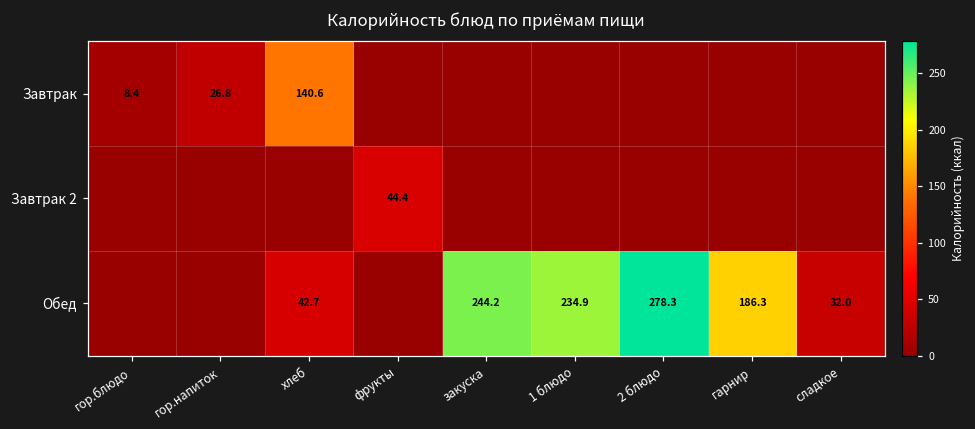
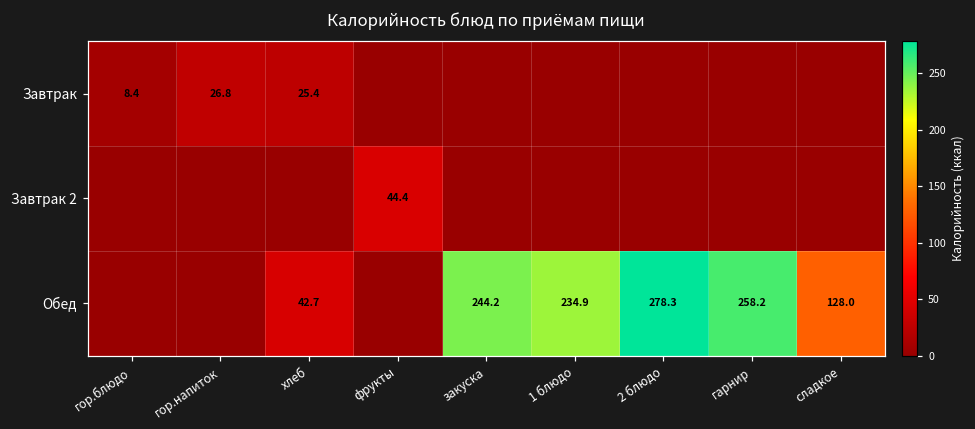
  {
    "Завтрак": {
      "гор.блюдо": 8.4,
      "гор.напиток": 26.8,
-     "хлеб": 140.6
+     "хлеб": 25.4
    },
    "Завтрак 2": {
      "фрукты": 44.4
    },
    "Обед": {
      "хлеб": 42.7,
      "закуска": 244.2,
      "1 блюдо": 234.9,
      "2 блюдо": 278.3,
-     "гарнир": 186.3,
-     "сладкое": 32.0
+     "гарнир": 258.2,
+     "сладкое": 128.0
    }
  }
